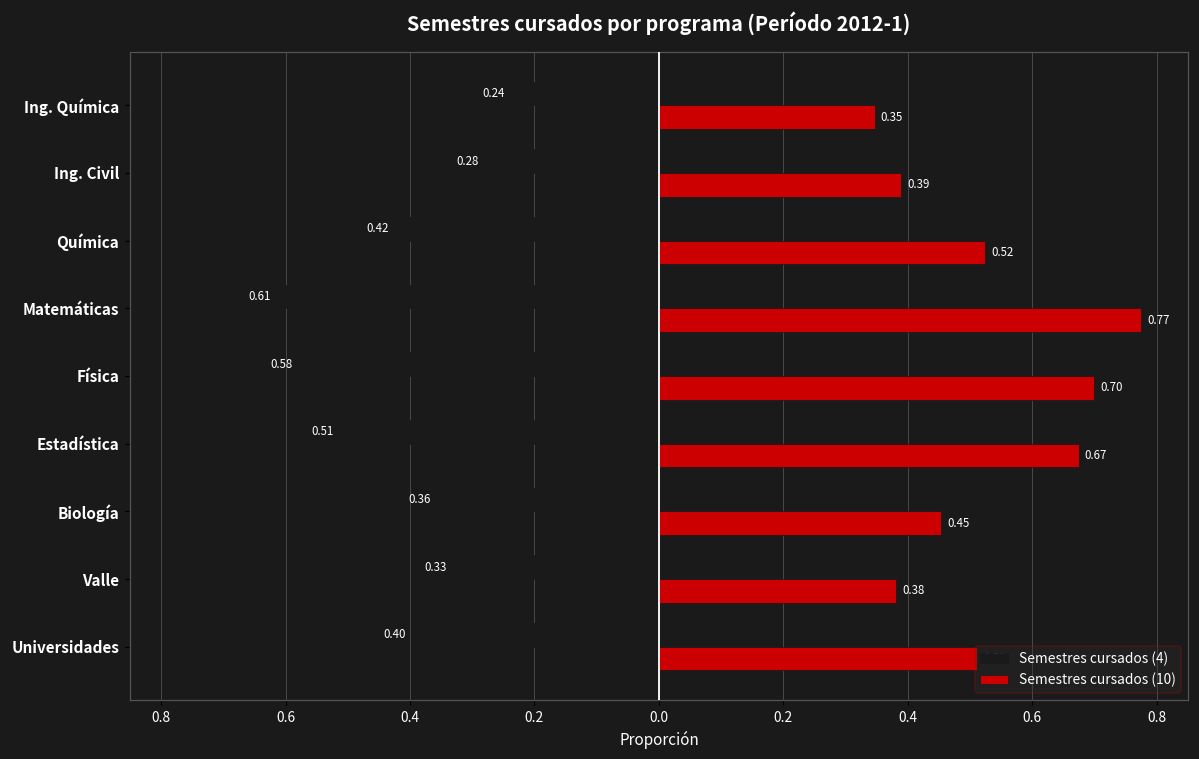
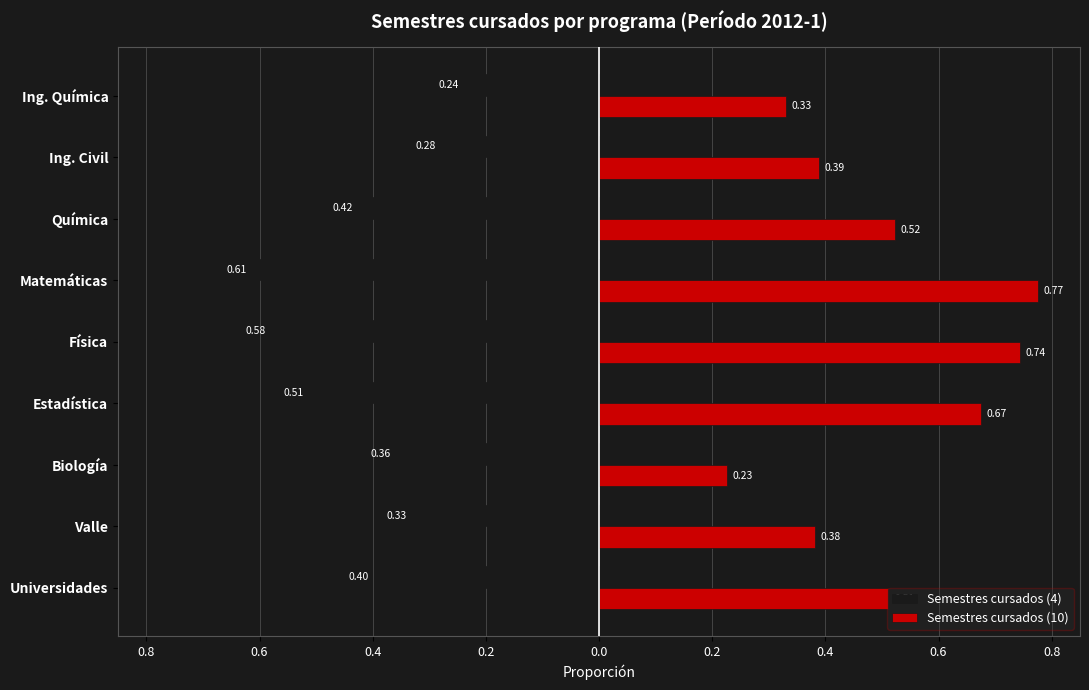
  {
    "Semestres cursados (10)": {
-     "Ing. Química": 0.35,
+     "Ing. Química": 0.33,
      "Ing. Civil": 0.39,
      "Química": 0.52,
      "Matemáticas": 0.77,
-     "Física": 0.70,
+     "Física": 0.74,
      "Estadística": 0.67,
-     "Biología": 0.45,
+     "Biología": 0.23,
      "Valle": 0.38
    }
  }
